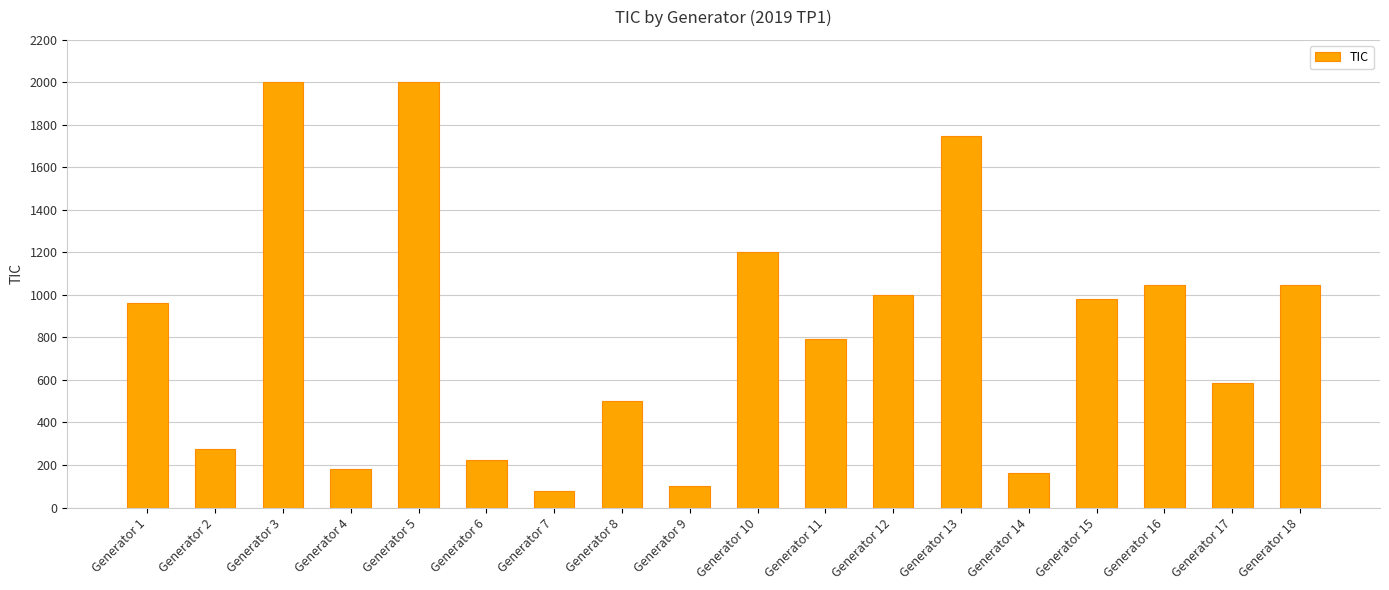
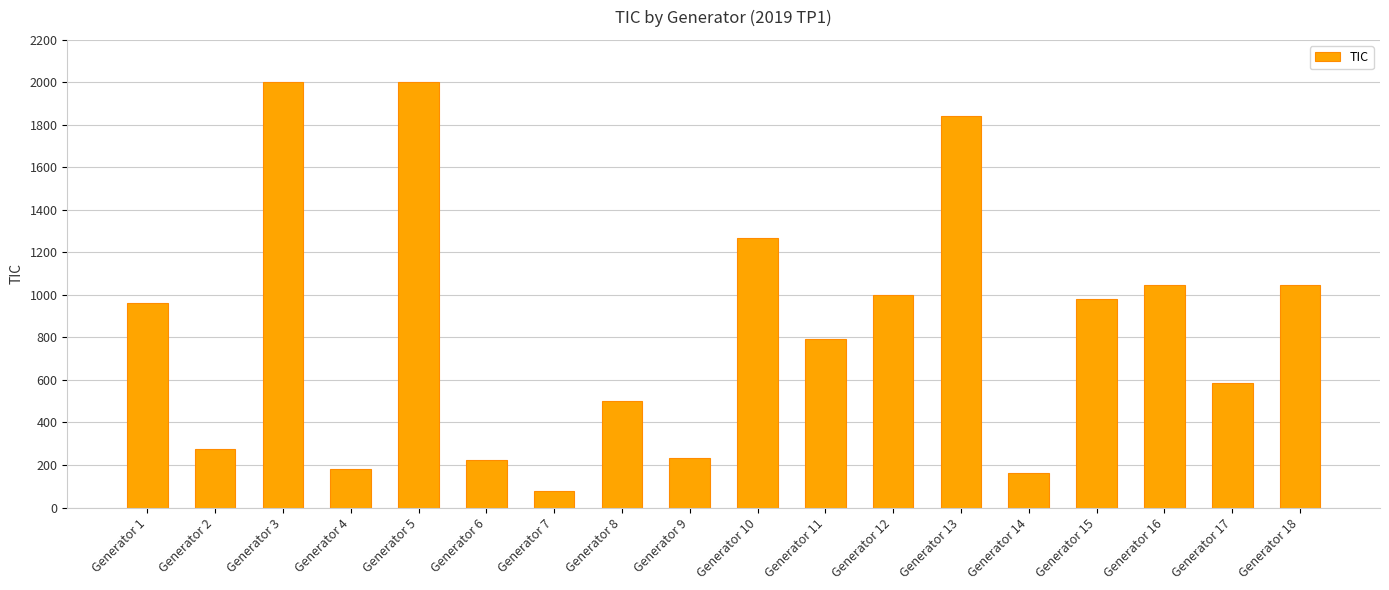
  {
    "Generator 1": 960,
    "Generator 2": 280,
    "Generator 3": 2000,
    "Generator 4": 180,
    "Generator 5": 2000,
    "Generator 6": 230,
    "Generator 7": 80,
    "Generator 8": 500,
-   "Generator 9": 100,
-   "Generator 10": 1200,
+   "Generator 9": 240,
+   "Generator 10": 1270,
    "Generator 11": 800,
    "Generator 12": 1000,
-   "Generator 13": 1750,
+   "Generator 13": 1840,
    "Generator 14": 160,
    "Generator 15": 980,
    "Generator 16": 1050,
    "Generator 17": 590,
    "Generator 18": 1050
  }
